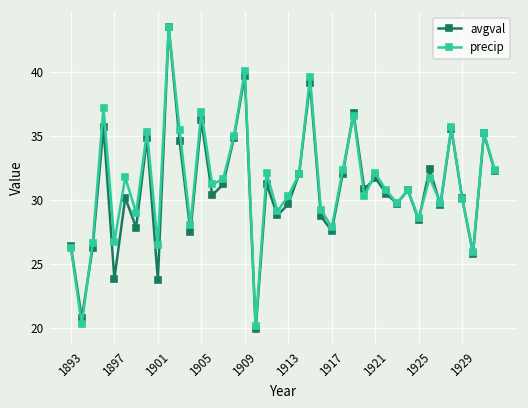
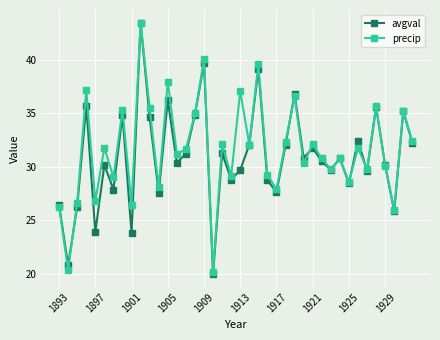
  {
    "avgval": {
      "1897": 23.9,
      "1901": 23.8,
      "1905": 36.2,
      "1909": 39.7,
      "1913": 29.7,
      "1917": 27.6,
      "1921": 31.8
    },
    "precip": {
      "1897": 26.8,
      "1901": 26.5,
-     "1905": 36.9,
+     "1905": 38.0,
      "1909": 40.1,
-     "1913": 30.3,
+     "1913": 37.1,
      "1917": 27.9,
      "1921": 32.1
    }
  }
